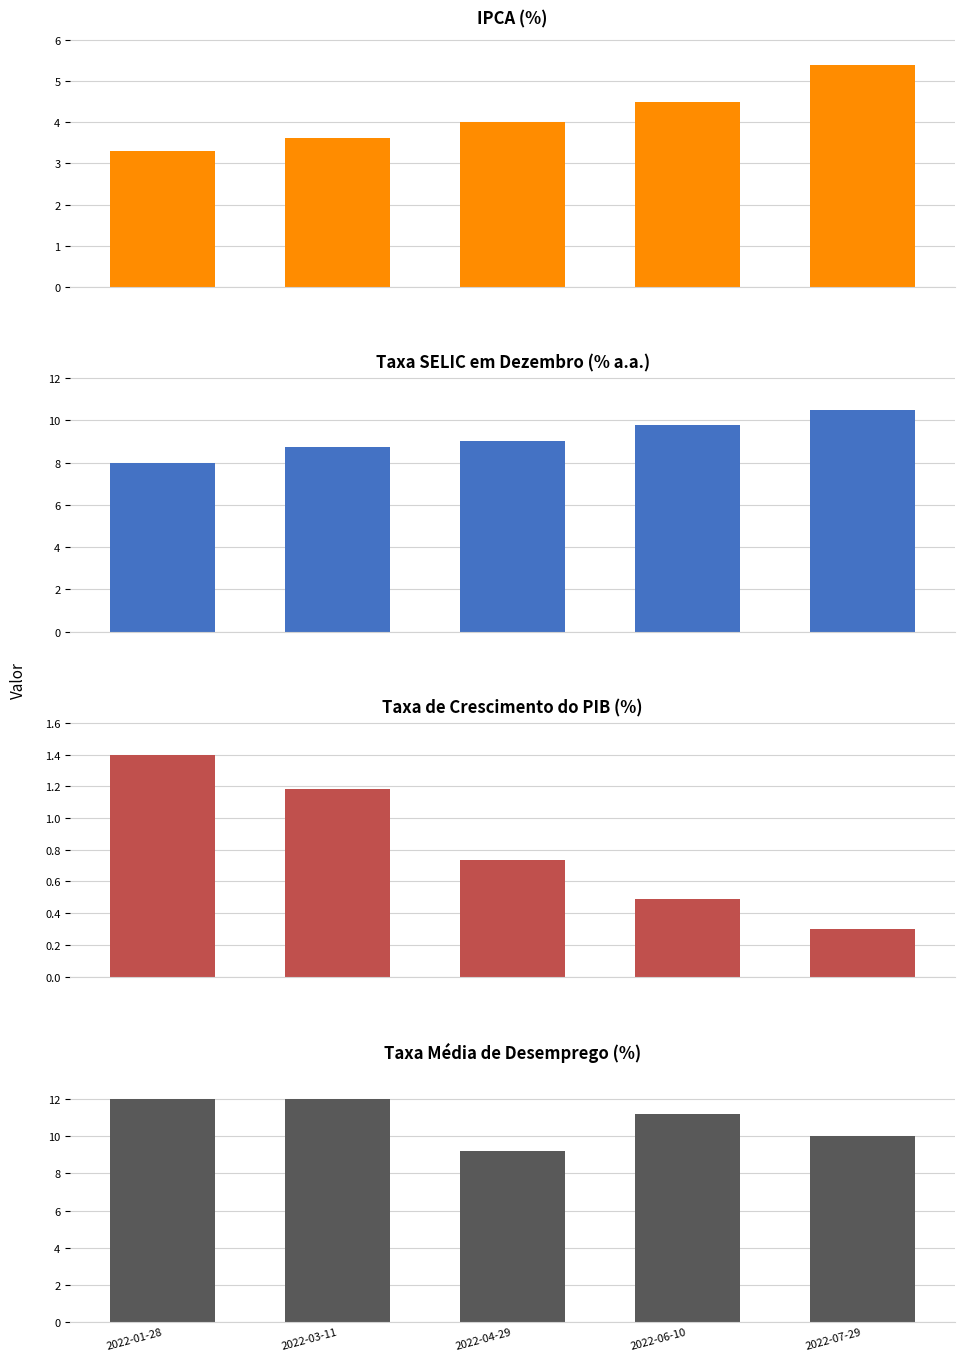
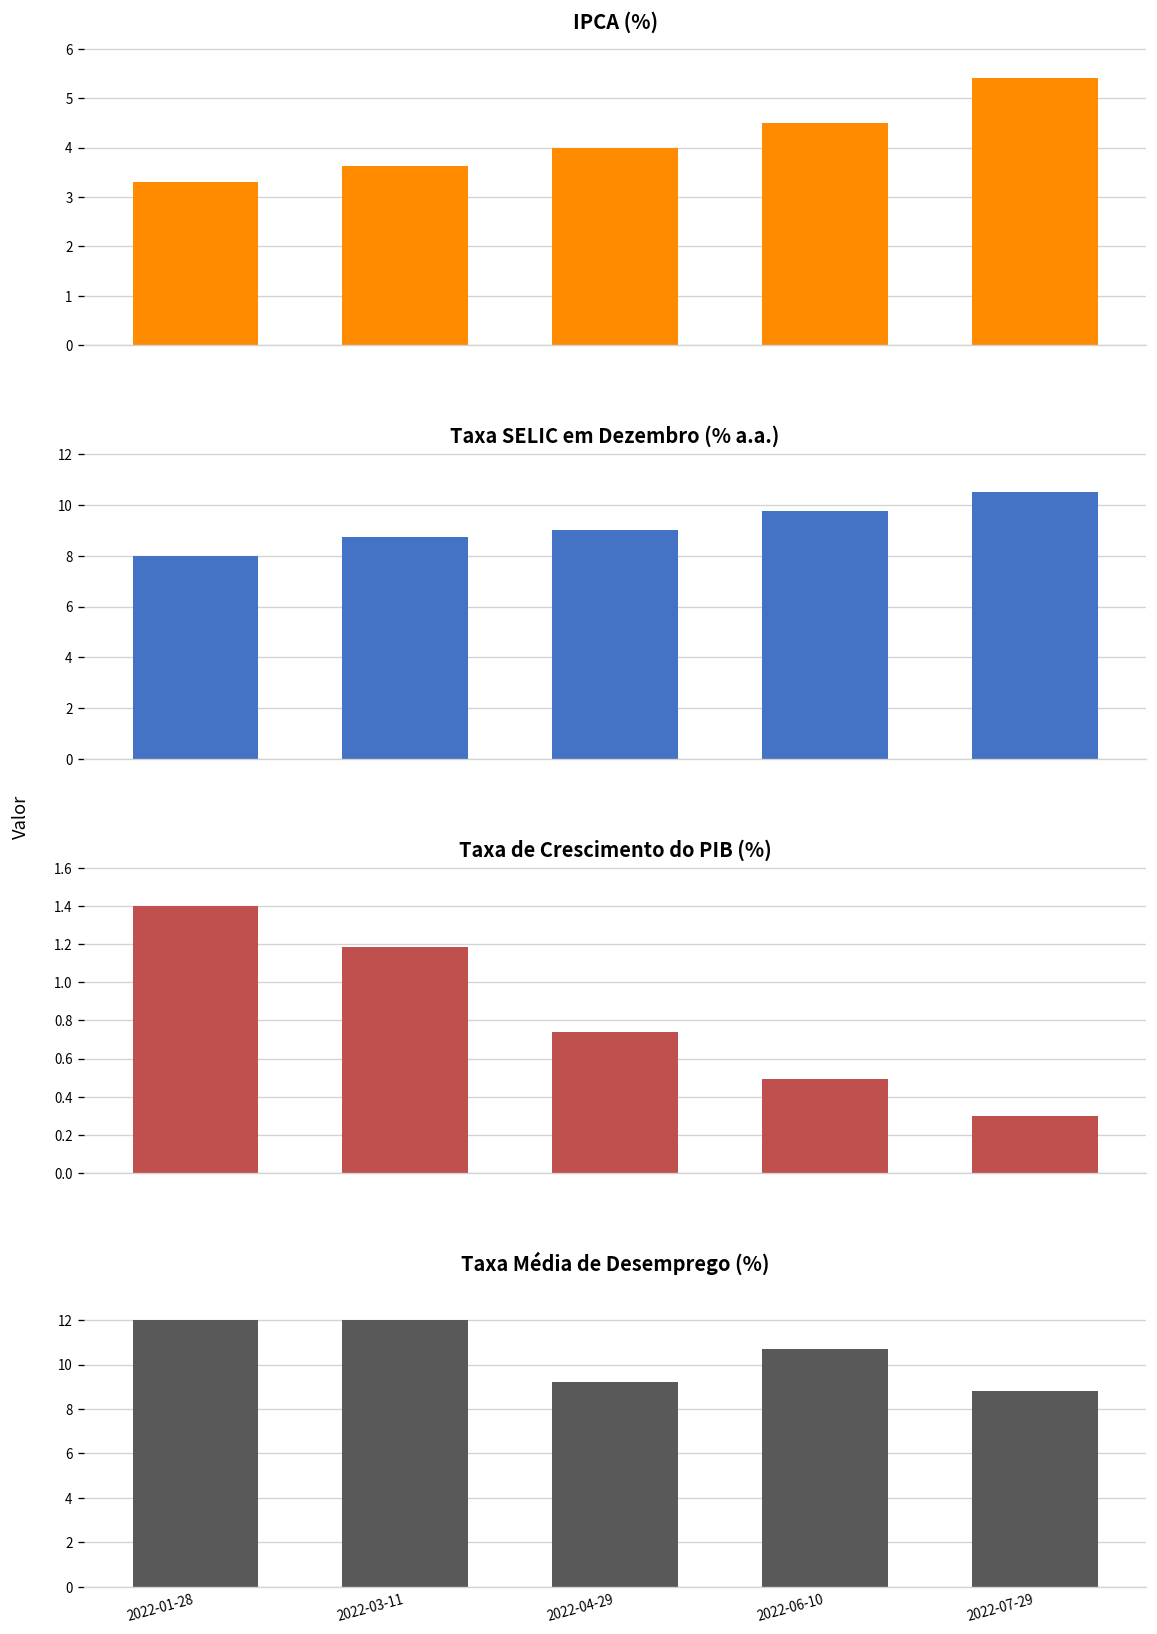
  {
    "Taxa Média de Desemprego (%)": {
      "2022-01-28": 12.0,
      "2022-03-11": 12.0,
      "2022-04-29": 9.2,
-     "2022-06-10": 11.2,
-     "2022-07-29": 10.1
+     "2022-06-10": 10.7,
+     "2022-07-29": 8.8
    }
  }
